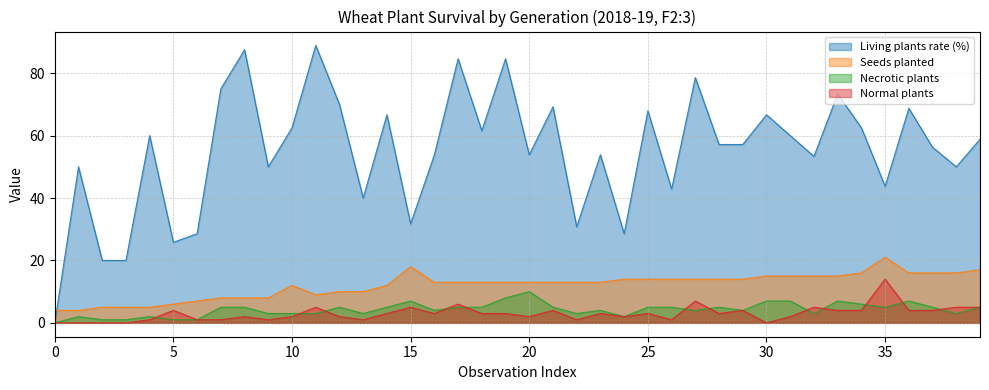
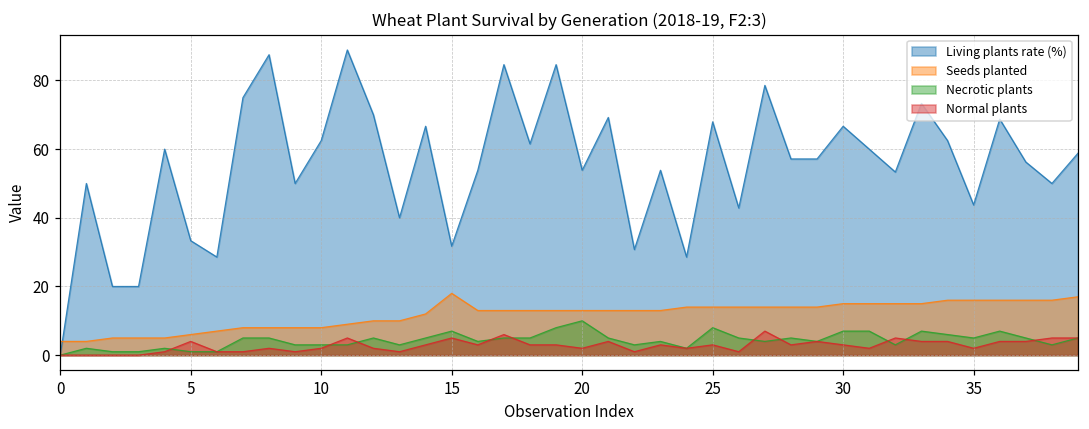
  {
    "Living plants rate (%)": {
-     "5": 26,
+     "5": 33,
      "10": 63,
      "15": 32,
      "20": 54,
      "25": 68,
      "30": 67,
      "35": 44
    },
    "Seeds planted": {
      "0": 4,
      "5": 6,
-     "10": 12,
+     "10": 8,
      "15": 18,
      "20": 13,
      "25": 14,
      "30": 15,
-     "35": 21
+     "35": 16
    },
    "Necrotic plants": {
      "5": 1,
      "10": 3,
      "15": 7,
      "20": 10,
-     "25": 5,
+     "25": 8,
      "30": 7,
      "35": 5
    },
    "Normal plants": {
      "5": 4,
      "10": 2,
      "15": 5,
      "20": 2,
      "25": 3,
-     "30": 0,
-     "35": 14
+     "30": 3,
+     "35": 2
    }
  }
